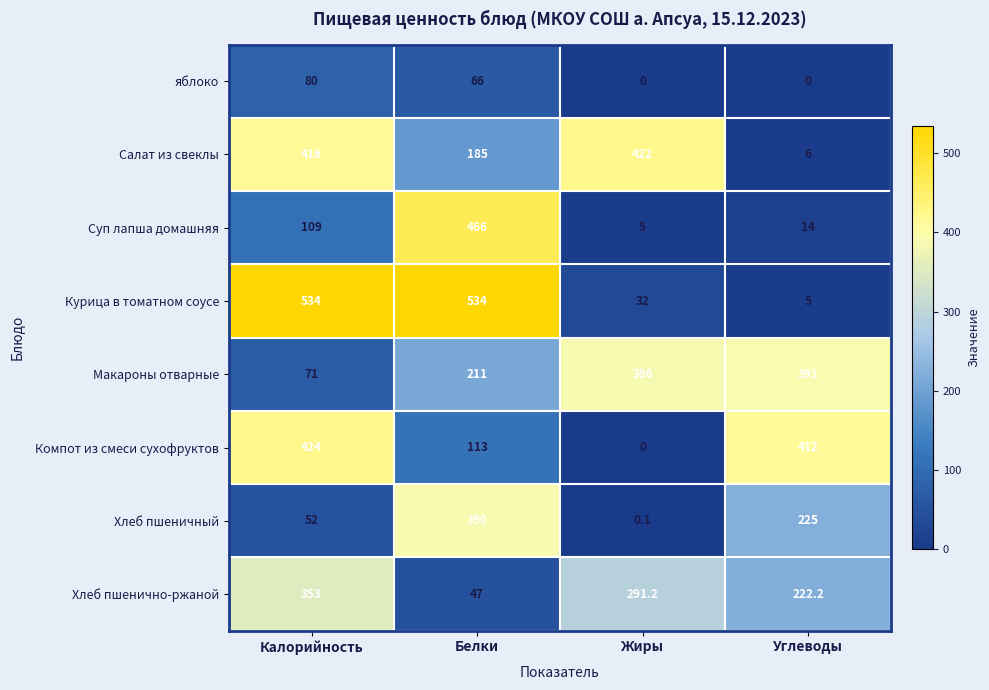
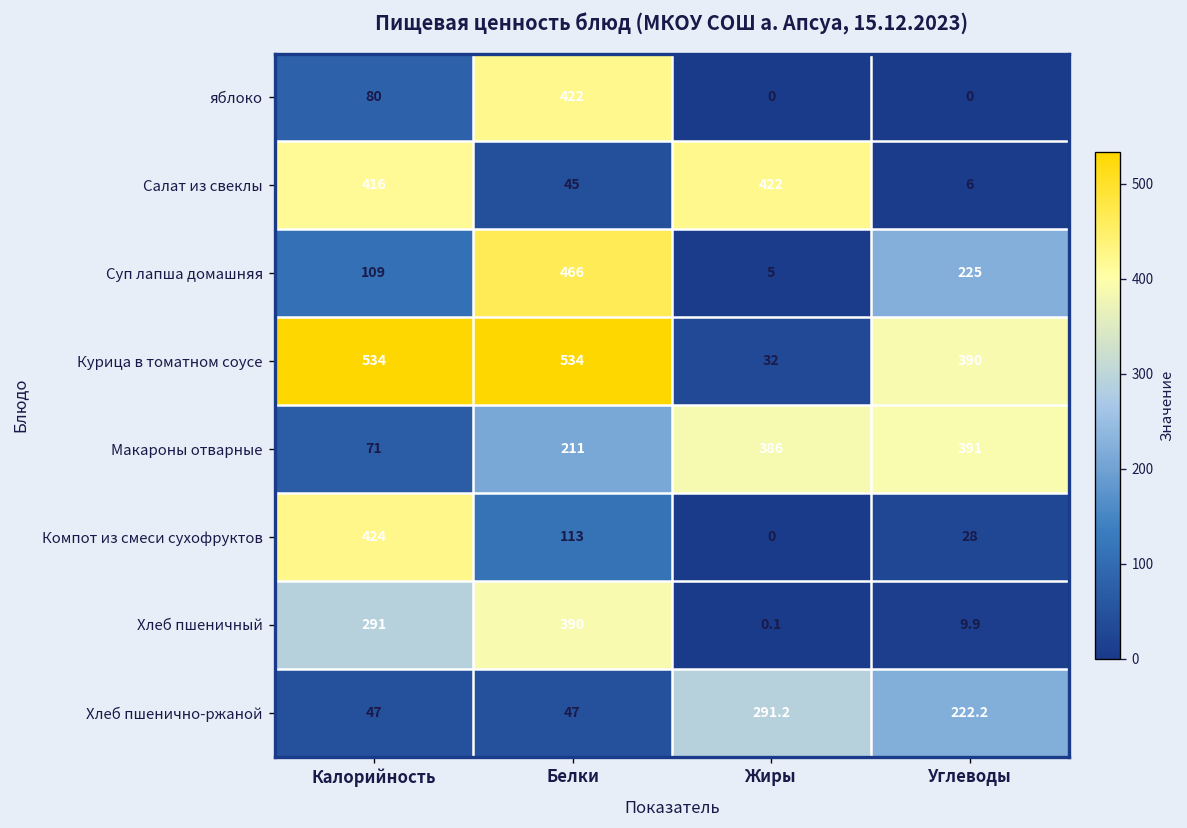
  {
    "яблоко": {
      "Калорийность": 80,
-     "Белки": 66,
+     "Белки": 422,
      "Жиры": 0,
      "Углеводы": 0
    },
    "Салат из свеклы": {
      "Калорийность": 416,
-     "Белки": 185,
+     "Белки": 45,
      "Жиры": 422,
      "Углеводы": 6
    },
    "Суп лапша домашняя": {
      "Калорийность": 109,
      "Белки": 466,
      "Жиры": 5,
-     "Углеводы": 14
+     "Углеводы": 225
    },
    "Курица в томатном соусе": {
      "Калорийность": 534,
      "Белки": 534,
      "Жиры": 32,
-     "Углеводы": 5
+     "Углеводы": 390
    },
    "Макароны отварные": {
      "Калорийность": 71,
      "Белки": 211,
      "Жиры": 386,
      "Углеводы": 391
    },
    "Компот из смеси сухофруктов": {
      "Калорийность": 424,
      "Белки": 113,
      "Жиры": 0,
-     "Углеводы": 412
+     "Углеводы": 28
    },
    "Хлеб пшеничный": {
-     "Калорийность": 52,
+     "Калорийность": 291,
      "Белки": 390,
      "Жиры": 0.1,
-     "Углеводы": 225
+     "Углеводы": 9.9
    },
    "Хлеб пшенично-ржаной": {
-     "Калорийность": 353,
+     "Калорийность": 47,
      "Белки": 47,
      "Жиры": 291.2,
      "Углеводы": 222.2
    }
  }
